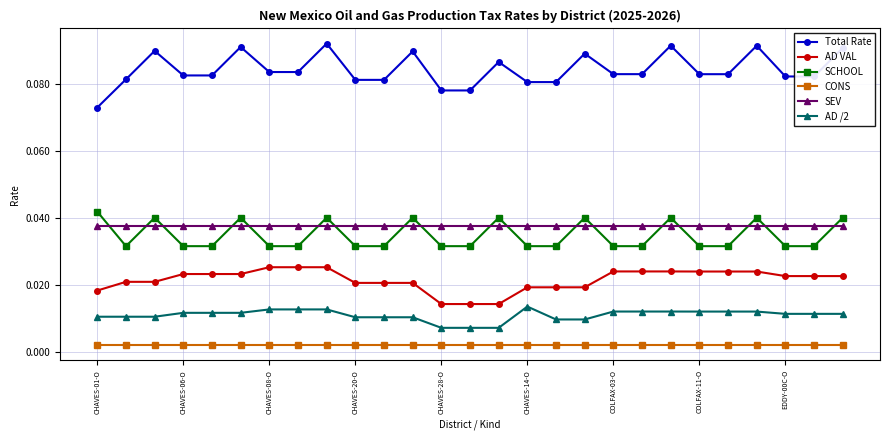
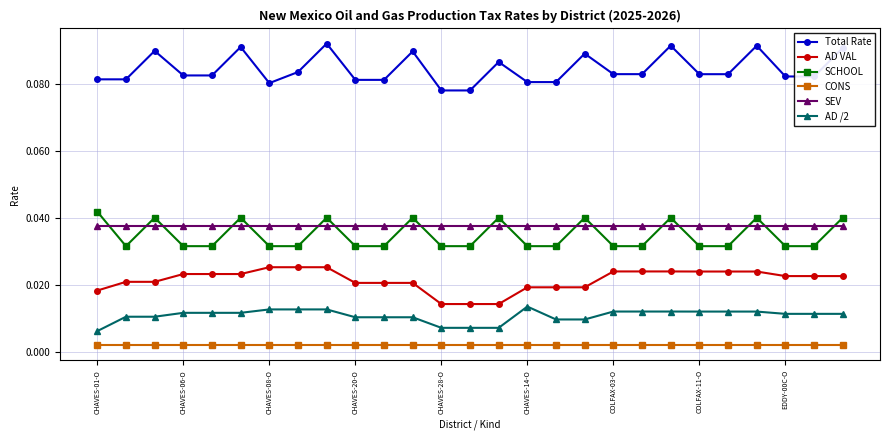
  {
    "Total Rate": {
-     "CHAVES-01-O": 0.073,
+     "CHAVES-01-O": 0.081,
      "CHAVES-06-O": 0.082,
-     "CHAVES-08-O": 0.084,
+     "CHAVES-08-O": 0.080,
      "CHAVES-20-O": 0.081,
      "CHAVES-28-O": 0.078,
      "CHAVES-14-O": 0.081,
      "COLFAX-03-O": 0.083,
      "COLFAX-11-O": 0.083,
      "EDDY-00C-O": 0.082
    },
    "AD VAL": {
      "CHAVES-01-O": 0.018,
      "CHAVES-06-O": 0.023,
      "CHAVES-08-O": 0.025,
      "CHAVES-20-O": 0.021,
      "CHAVES-28-O": 0.014,
      "CHAVES-14-O": 0.019,
      "COLFAX-03-O": 0.024,
      "COLFAX-11-O": 0.024,
      "EDDY-00C-O": 0.023
    },
    "SCHOOL": {
      "CHAVES-01-O": 0.042,
      "CHAVES-06-O": 0.032,
      "CHAVES-08-O": 0.032,
      "CHAVES-20-O": 0.032,
      "CHAVES-28-O": 0.032,
      "CHAVES-14-O": 0.032,
      "COLFAX-03-O": 0.032,
      "COLFAX-11-O": 0.032,
      "EDDY-00C-O": 0.032
    },
    "CONS": {
      "CHAVES-01-O": 0.002,
      "CHAVES-06-O": 0.002,
      "CHAVES-08-O": 0.002,
      "CHAVES-20-O": 0.002,
      "CHAVES-28-O": 0.002,
      "CHAVES-14-O": 0.002,
      "COLFAX-03-O": 0.002,
      "COLFAX-11-O": 0.002,
      "EDDY-00C-O": 0.002
    },
    "SEV": {
      "CHAVES-01-O": 0.038,
      "CHAVES-06-O": 0.038,
      "CHAVES-08-O": 0.038,
      "CHAVES-20-O": 0.038,
      "CHAVES-28-O": 0.038,
      "CHAVES-14-O": 0.038,
      "COLFAX-03-O": 0.038,
      "COLFAX-11-O": 0.038,
      "EDDY-00C-O": 0.038
    },
    "AD /2": {
-     "CHAVES-01-O": 0.010,
+     "CHAVES-01-O": 0.006,
      "CHAVES-06-O": 0.012,
      "CHAVES-08-O": 0.013,
      "CHAVES-20-O": 0.010,
      "CHAVES-28-O": 0.007,
      "CHAVES-14-O": 0.013,
      "COLFAX-03-O": 0.012,
      "COLFAX-11-O": 0.012,
      "EDDY-00C-O": 0.011
    }
  }
